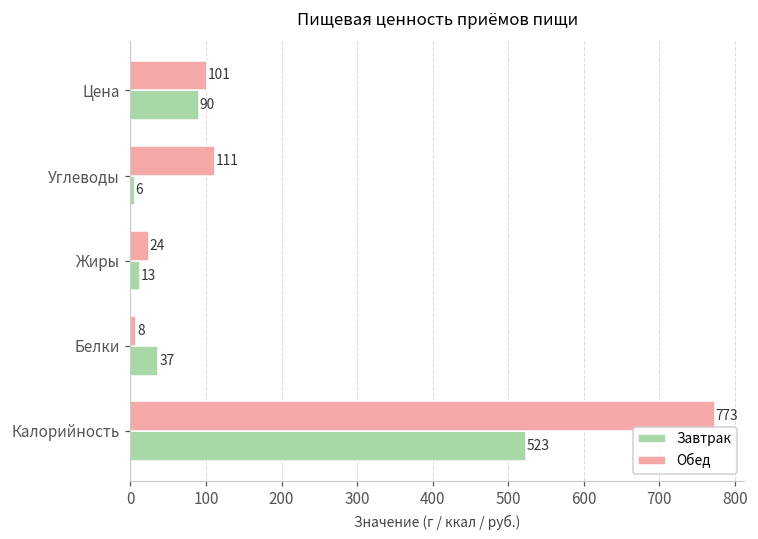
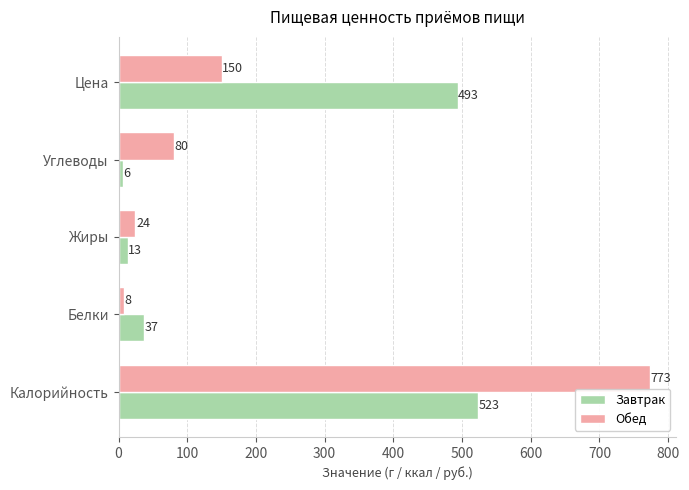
  {
    "Завтрак": {
-     "Цена": 90,
+     "Цена": 493,
      "Углеводы": 6,
      "Жиры": 13,
      "Белки": 37,
      "Калорийность": 523
    },
    "Обед": {
-     "Цена": 101,
-     "Углеводы": 111,
+     "Цена": 150,
+     "Углеводы": 80,
      "Жиры": 24,
      "Белки": 8,
      "Калорийность": 773
    }
  }
